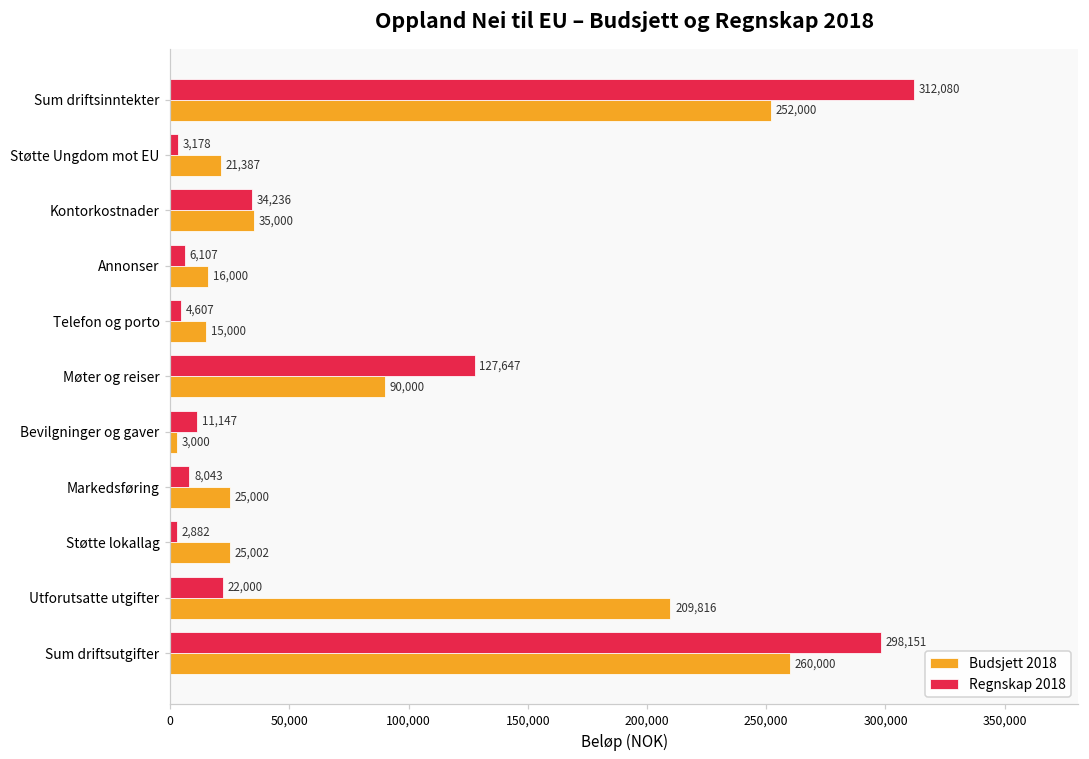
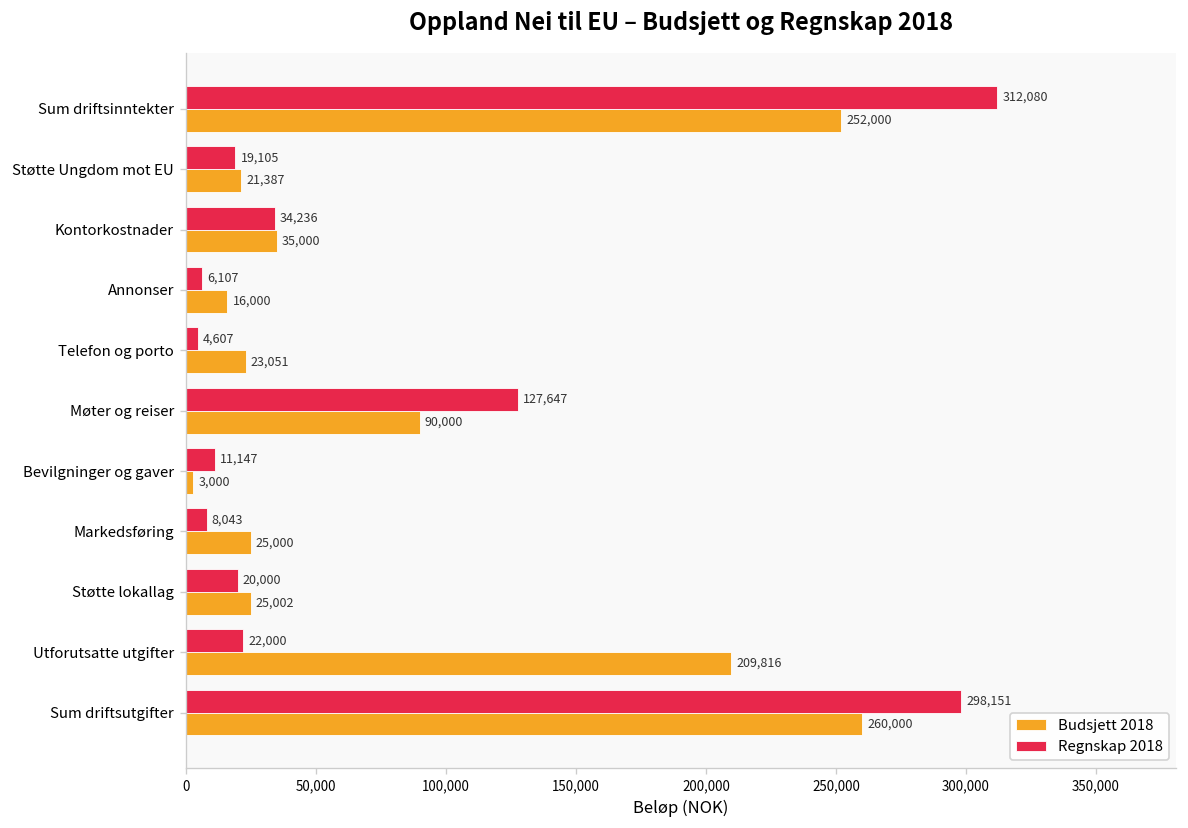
  {
    "Budsjett 2018": {
      "Sum driftsinntekter": "252,000",
      "Støtte Ungdom mot EU": "21,387",
      "Kontorkostnader": "35,000",
      "Annonser": "16,000",
-     "Telefon og porto": "15,000",
+     "Telefon og porto": "23,051",
      "Møter og reiser": "90,000",
      "Bevilgninger og gaver": "3,000",
      "Markedsføring": "25,000",
      "Støtte lokallag": "25,002",
      "Utforutsatte utgifter": "209,816",
      "Sum driftsutgifter": "260,000"
    },
    "Regnskap 2018": {
      "Sum driftsinntekter": "312,080",
-     "Støtte Ungdom mot EU": "3,178",
+     "Støtte Ungdom mot EU": "19,105",
      "Kontorkostnader": "34,236",
      "Annonser": "6,107",
      "Telefon og porto": "4,607",
      "Møter og reiser": "127,647",
      "Bevilgninger og gaver": "11,147",
      "Markedsføring": "8,043",
-     "Støtte lokallag": "2,882",
+     "Støtte lokallag": "20,000",
      "Utforutsatte utgifter": "22,000",
      "Sum driftsutgifter": "298,151"
    }
  }
